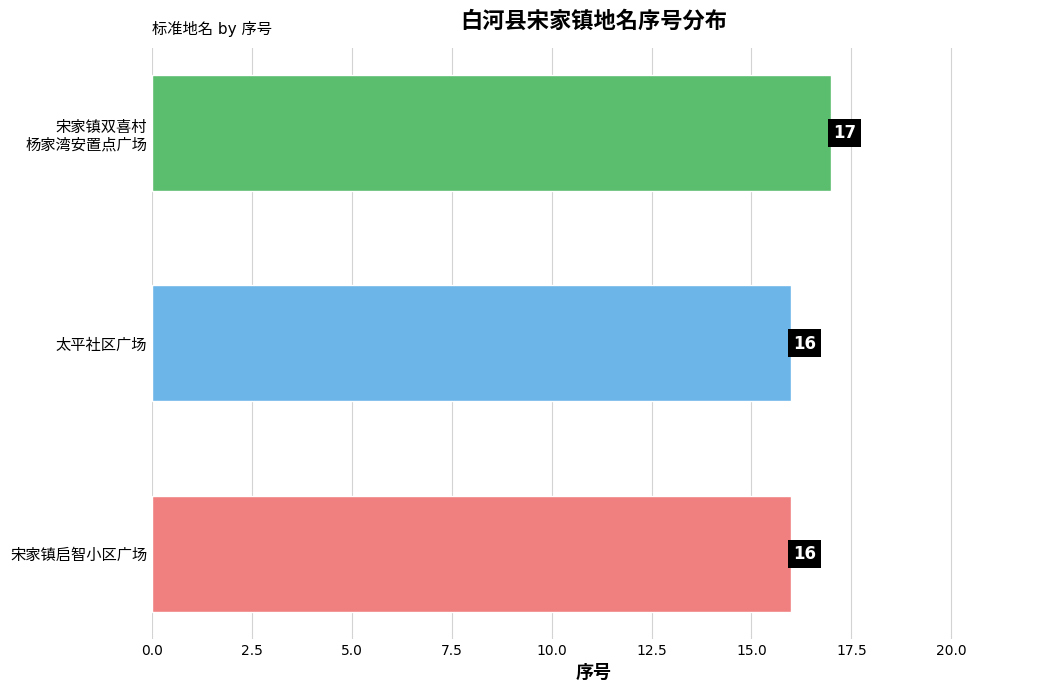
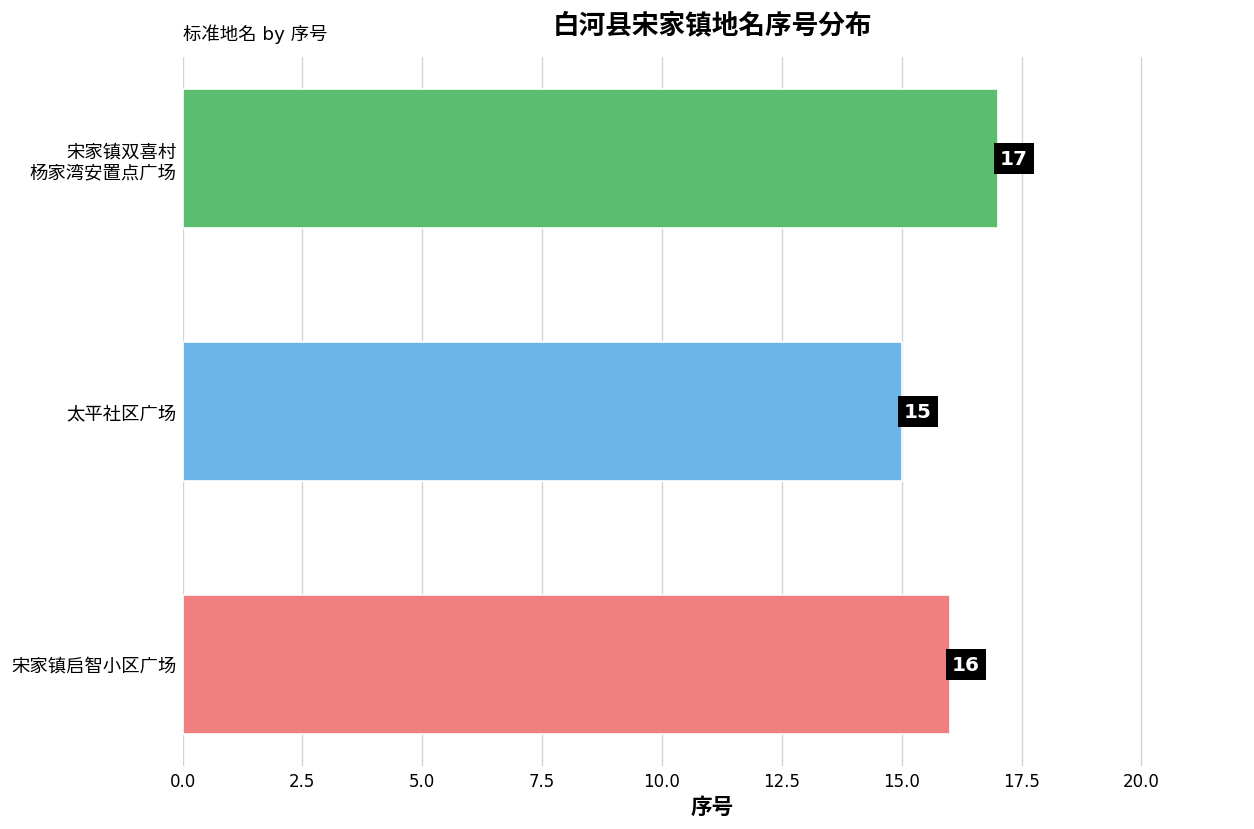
  {
-   "太平社区广场": 16
+   "太平社区广场": 15
  }
